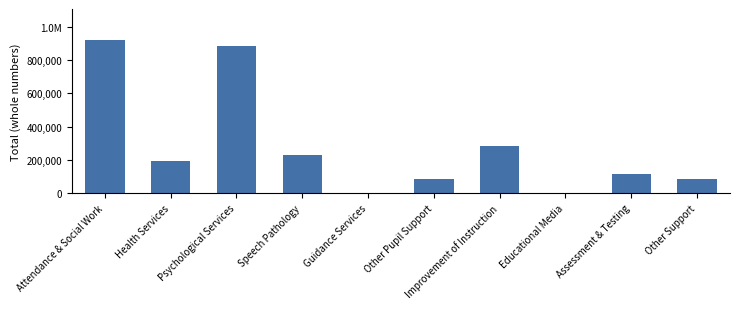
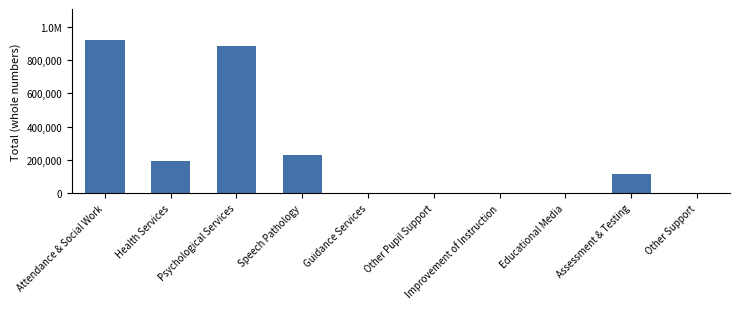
  {
    "Attendance & Social Work": "920,000",
    "Health Services": "190,000",
    "Psychological Services": "890,000",
    "Speech Pathology": "230,000",
    "Guidance Services": "0",
-   "Other Pupil Support": "80,000",
-   "Improvement of Instruction": "280,000",
+   "Other Pupil Support": "0",
+   "Improvement of Instruction": "0",
    "Educational Media": "0",
    "Assessment & Testing": "110,000",
-   "Other Support": "80,000"
+   "Other Support": "0"
  }
